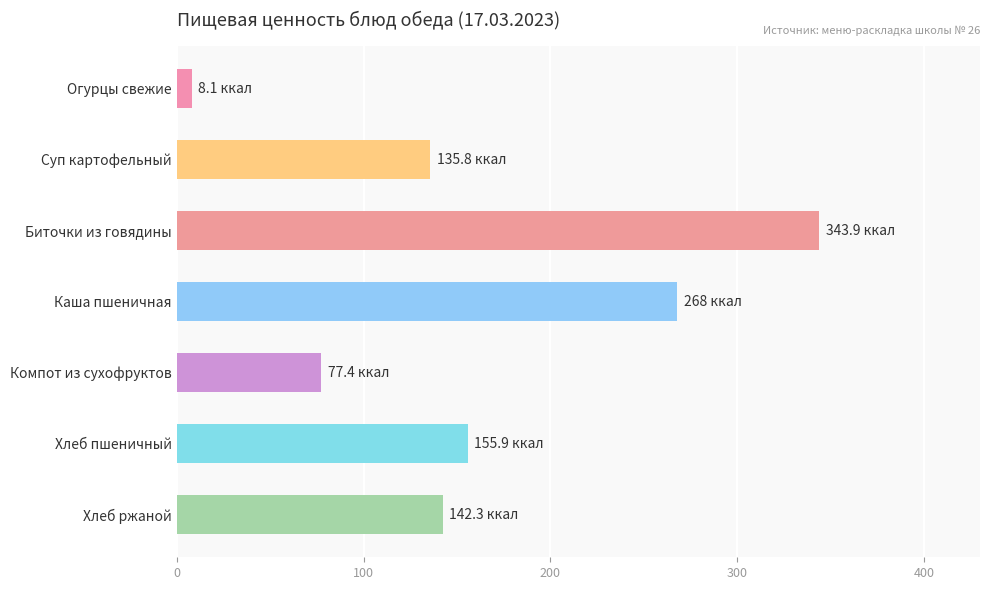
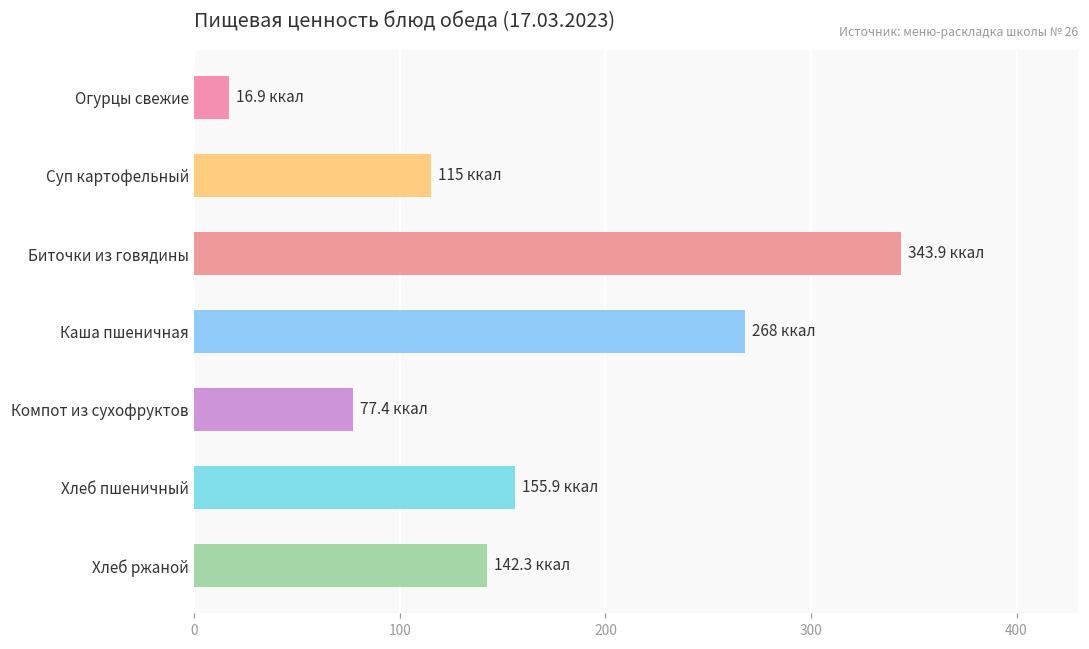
  {
-   "Огурцы свежие": 8.1,
-   "Суп картофельный": 135.8,
+   "Огурцы свежие": 16.9,
+   "Суп картофельный": 115,
    "Биточки из говядины": 343.9,
    "Каша пшеничная": 268,
    "Компот из сухофруктов": 77.4,
    "Хлеб пшеничный": 155.9,
    "Хлеб ржаной": 142.3
  }
